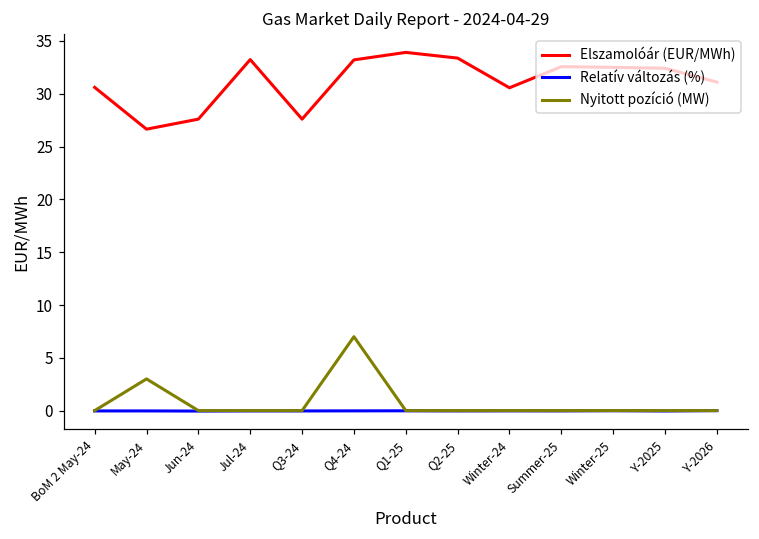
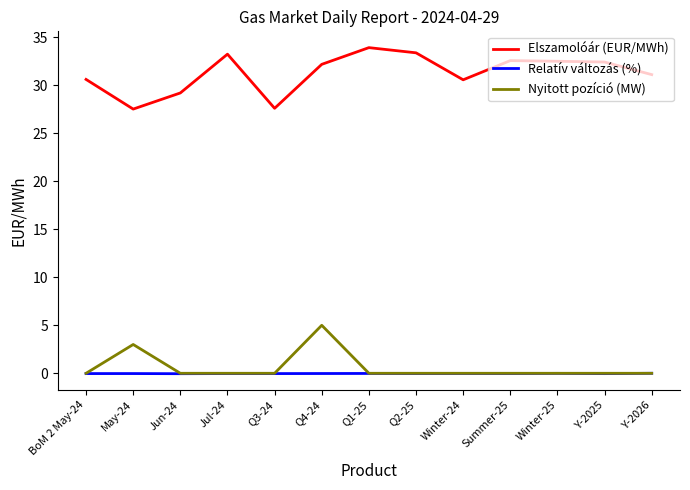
  {
    "Elszamolóár (EUR/MWh)": {
      "BoM 2 May-24": 31,
-     "May-24": 27,
-     "Jun-24": 28,
+     "May-24": 28,
+     "Jun-24": 29,
      "Jul-24": 33,
      "Q3-24": 28,
-     "Q4-24": 33,
+     "Q4-24": 32,
      "Q1-25": 34,
      "Q2-25": 33,
      "Winter-24": 31
    },
    "Relatív változás (%)": {
      "May-24": 0,
      "Q4-24": 0
    },
    "Nyitott pozíció (MW)": {
      "May-24": 3,
-     "Q4-24": 7
+     "Q4-24": 5
    }
  }
